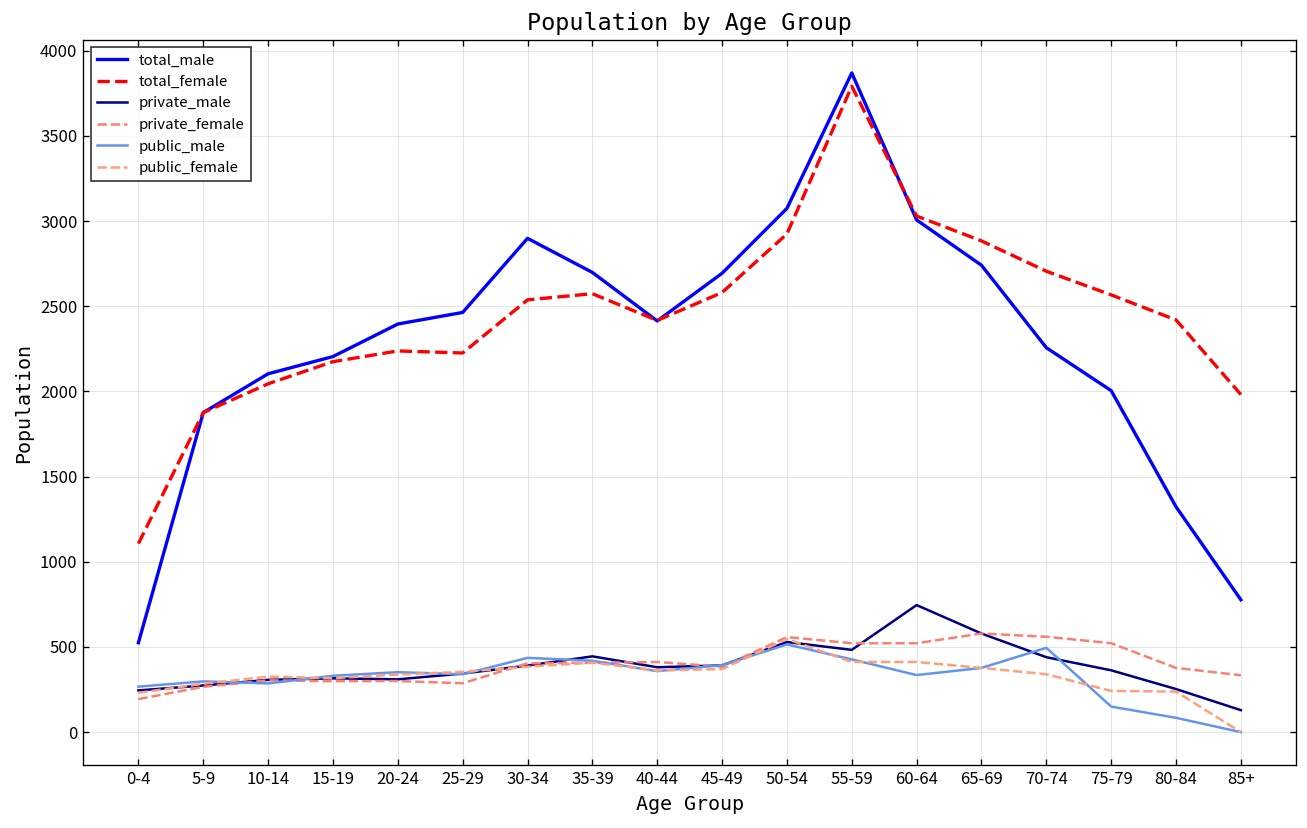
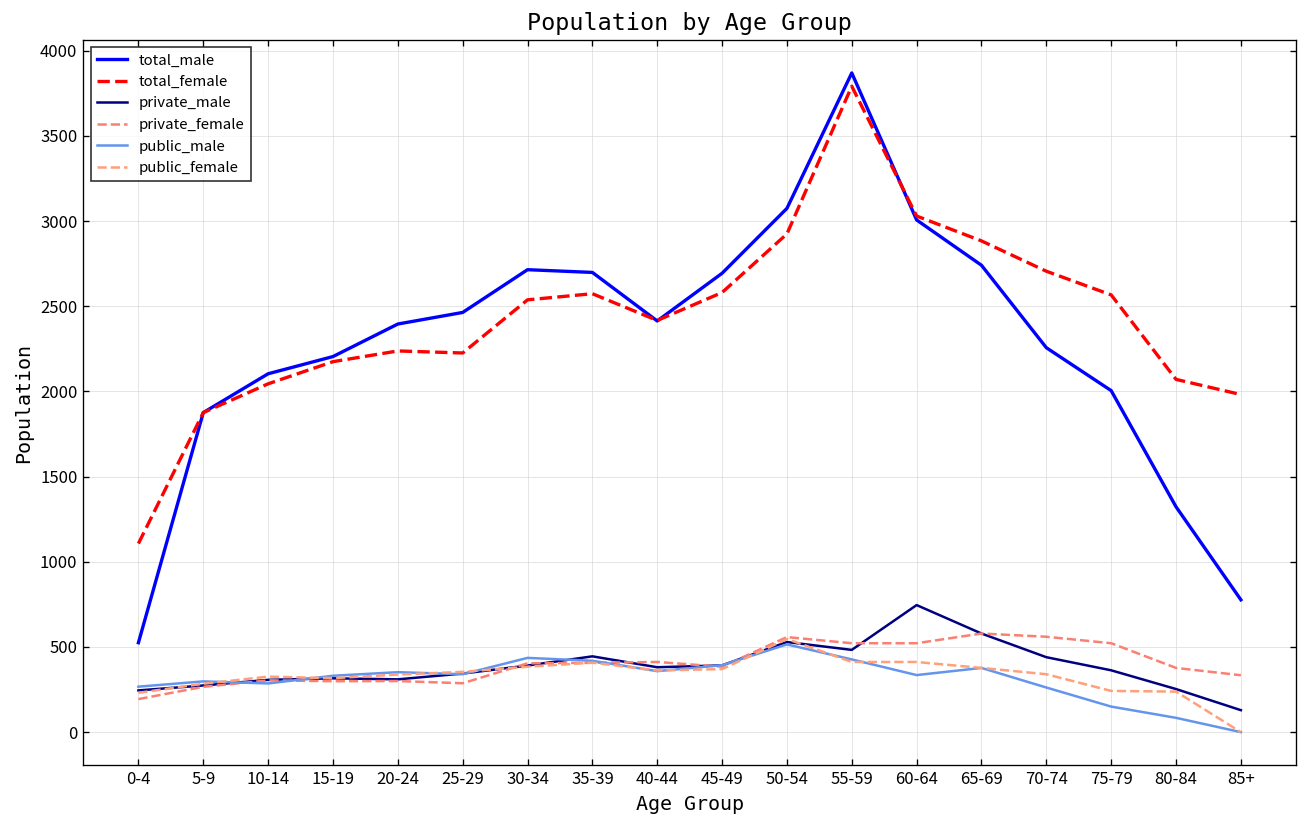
  {
    "total_male": {
      "0-4": 530,
      "10-14": 2100,
      "15-19": 2210,
      "20-24": 2400,
      "25-29": 2460,
-     "30-34": 2900,
+     "30-34": 2720,
      "35-39": 2700,
      "45-49": 2690,
      "50-54": 3080,
      "55-59": 3870,
      "60-64": 3010,
      "65-69": 2740,
      "70-74": 2260,
      "75-79": 2010,
      "80-84": 1320,
      "85+": 780
    },
    "total_female": {
      "0-4": 1110,
      "10-14": 2050,
      "15-19": 2180,
      "20-24": 2240,
      "25-29": 2230,
      "30-34": 2540,
      "35-39": 2570,
      "45-49": 2580,
      "50-54": 2930,
      "55-59": 3790,
      "60-64": 3030,
      "65-69": 2880,
      "70-74": 2710,
      "75-79": 2570,
-     "80-84": 2420,
+     "80-84": 2070,
      "85+": 1980
    },
    "private_male": {
      "35-39": 450,
      "40-44": 380,
      "55-59": 480,
      "60-64": 750,
      "70-74": 440,
      "75-79": 360,
      "85+": 130
    },
    "public_male": {
      "0-4": 270,
      "30-34": 440,
      "60-64": 340,
-     "70-74": 500,
+     "70-74": 260,
      "75-79": 150,
      "80-84": 80
    }
  }
